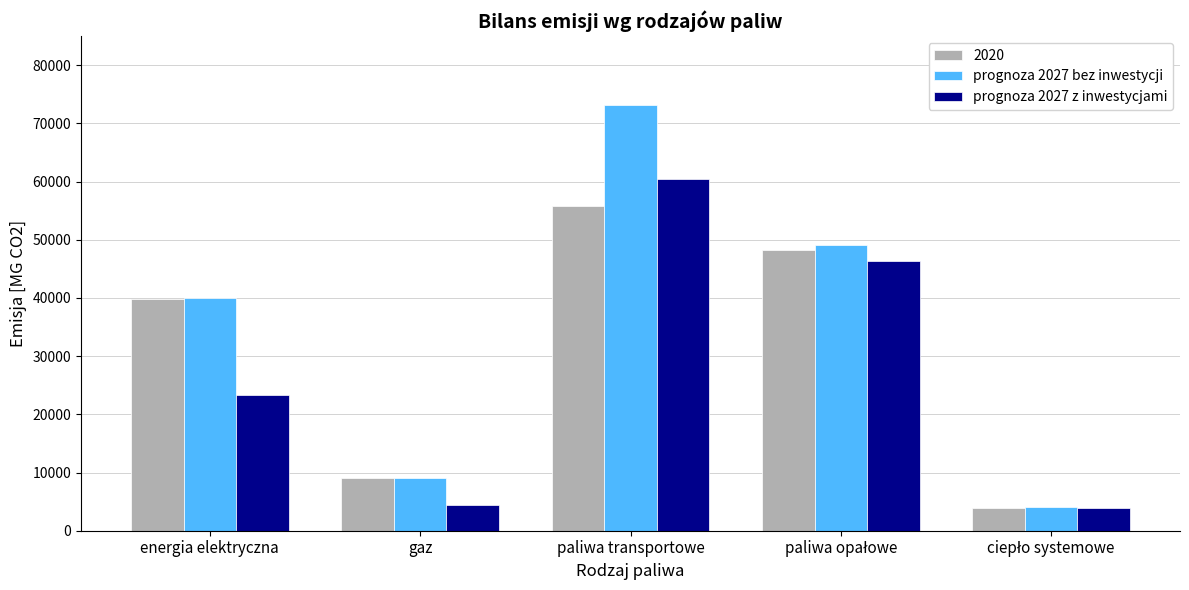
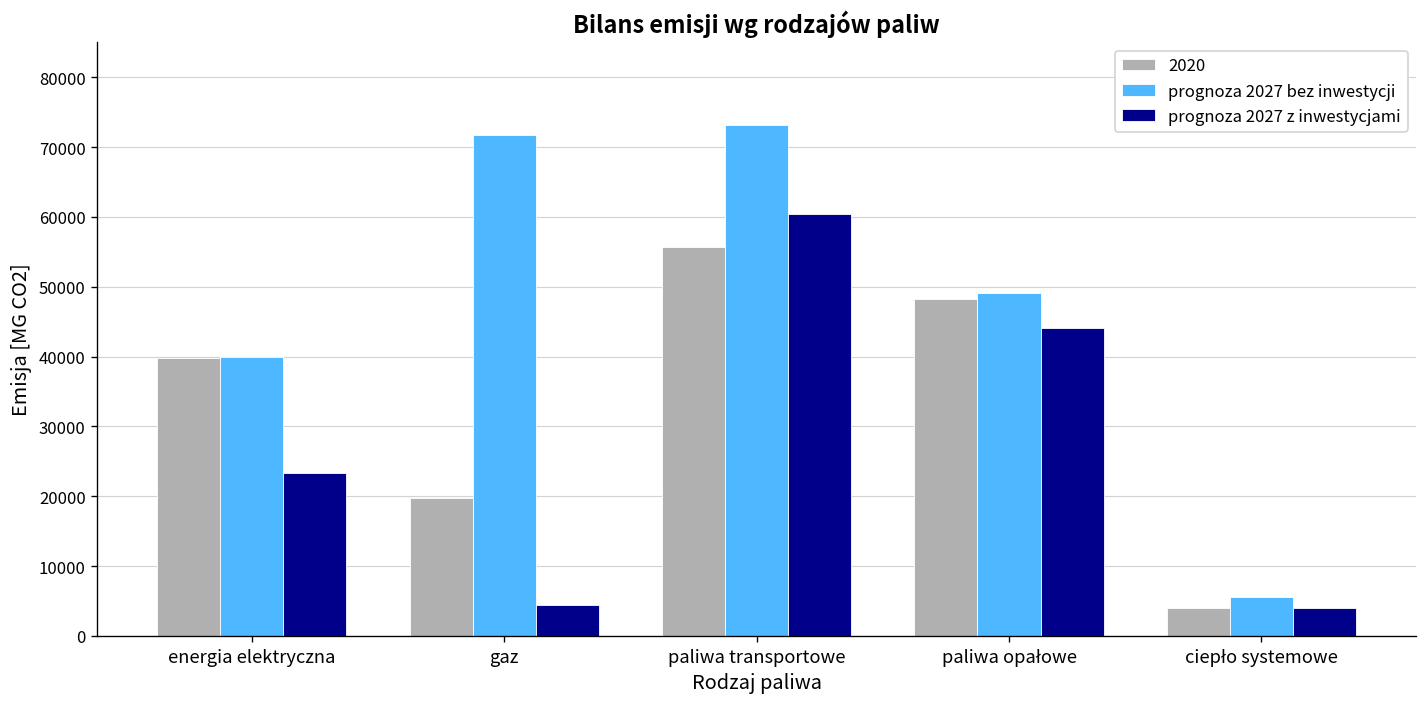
  {
    "2020": {
      "energia elektryczna": 40000,
-     "gaz": 9000,
+     "gaz": 20000,
      "paliwa transportowe": 56000,
      "paliwa opałowe": 48000,
      "ciepło systemowe": 4000
    },
    "prognoza 2027 bez inwestycji": {
      "energia elektryczna": 40000,
-     "gaz": 9000,
+     "gaz": 72000,
      "paliwa transportowe": 73000,
      "paliwa opałowe": 49000,
-     "ciepło systemowe": 4000
+     "ciepło systemowe": 6000
    },
    "prognoza 2027 z inwestycjami": {
      "energia elektryczna": 23000,
      "gaz": 4000,
      "paliwa transportowe": 60000,
-     "paliwa opałowe": 46000,
+     "paliwa opałowe": 44000,
      "ciepło systemowe": 4000
    }
  }
